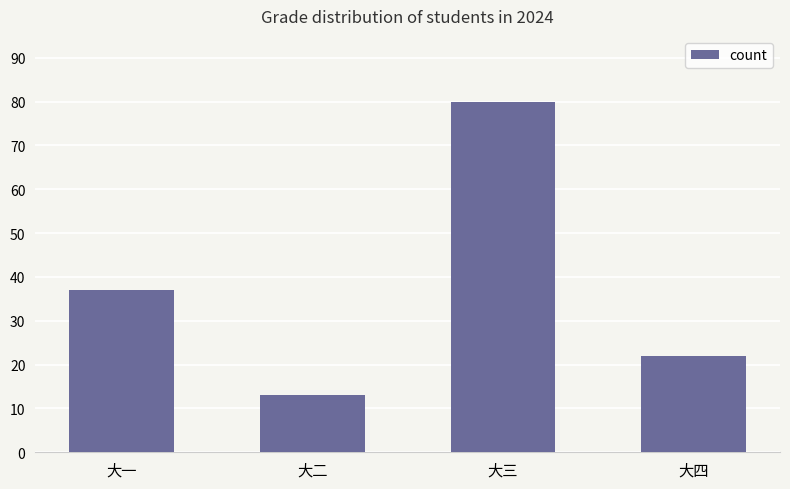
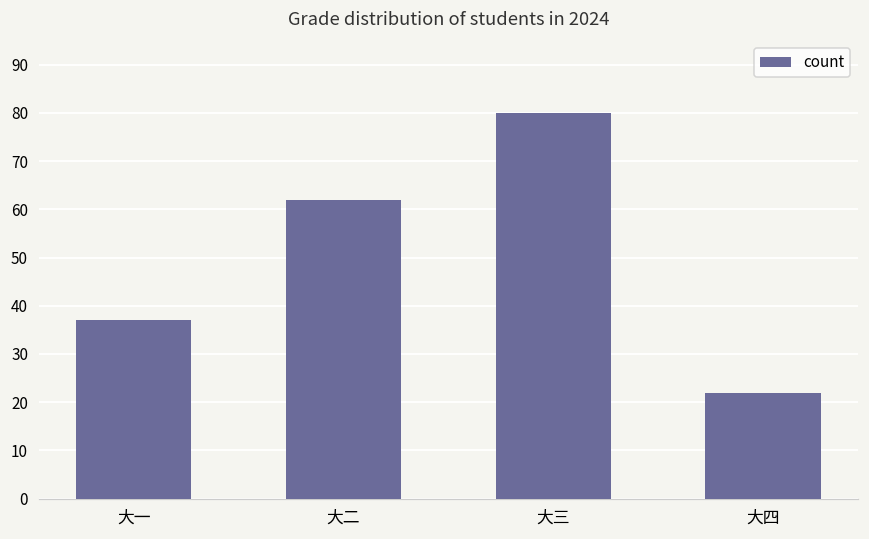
  {
    "大一": 37,
-   "大二": 13,
+   "大二": 62,
    "大三": 80,
    "大四": 22
  }
